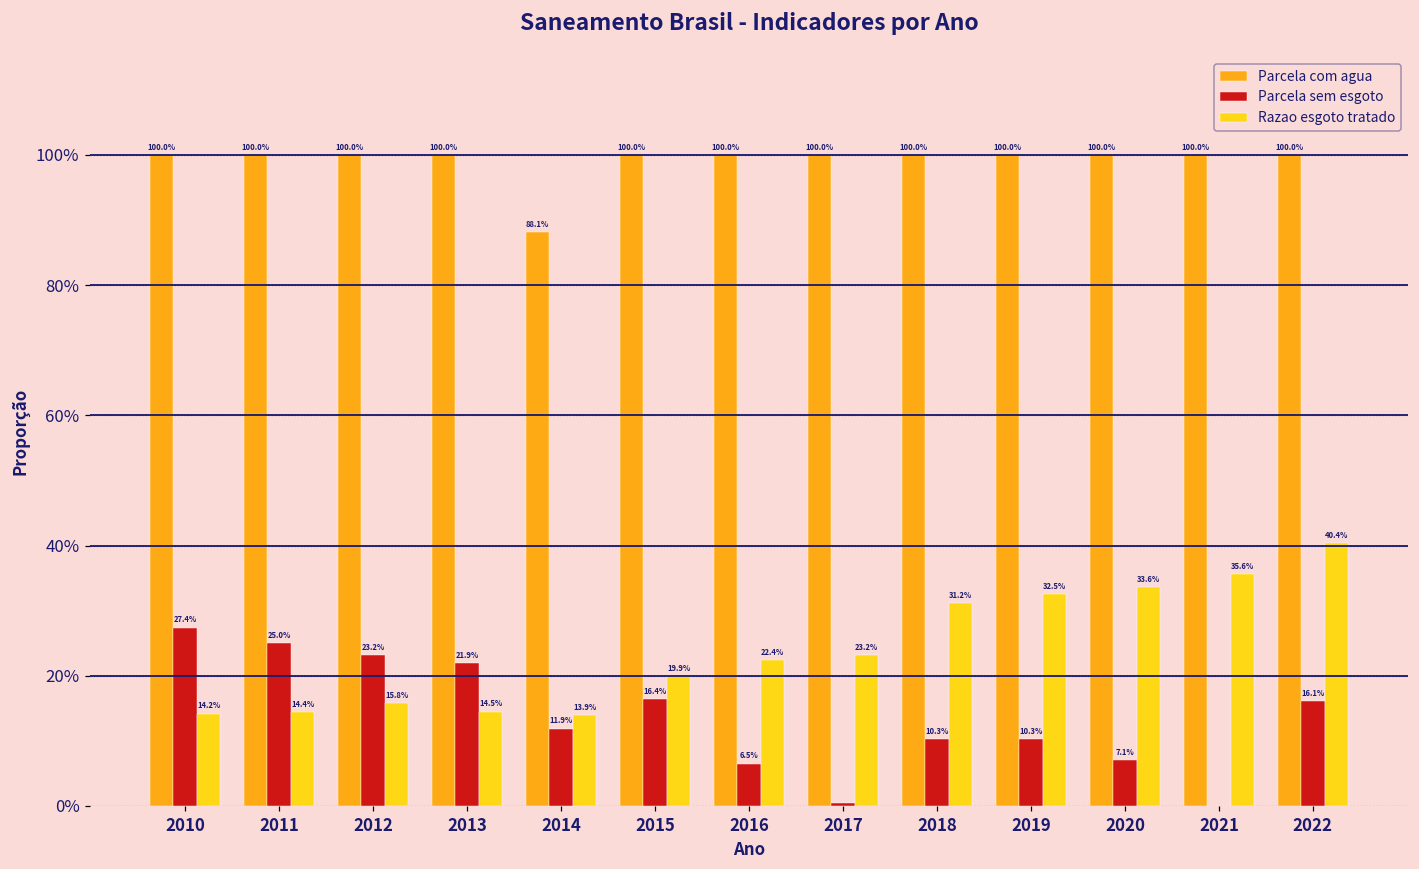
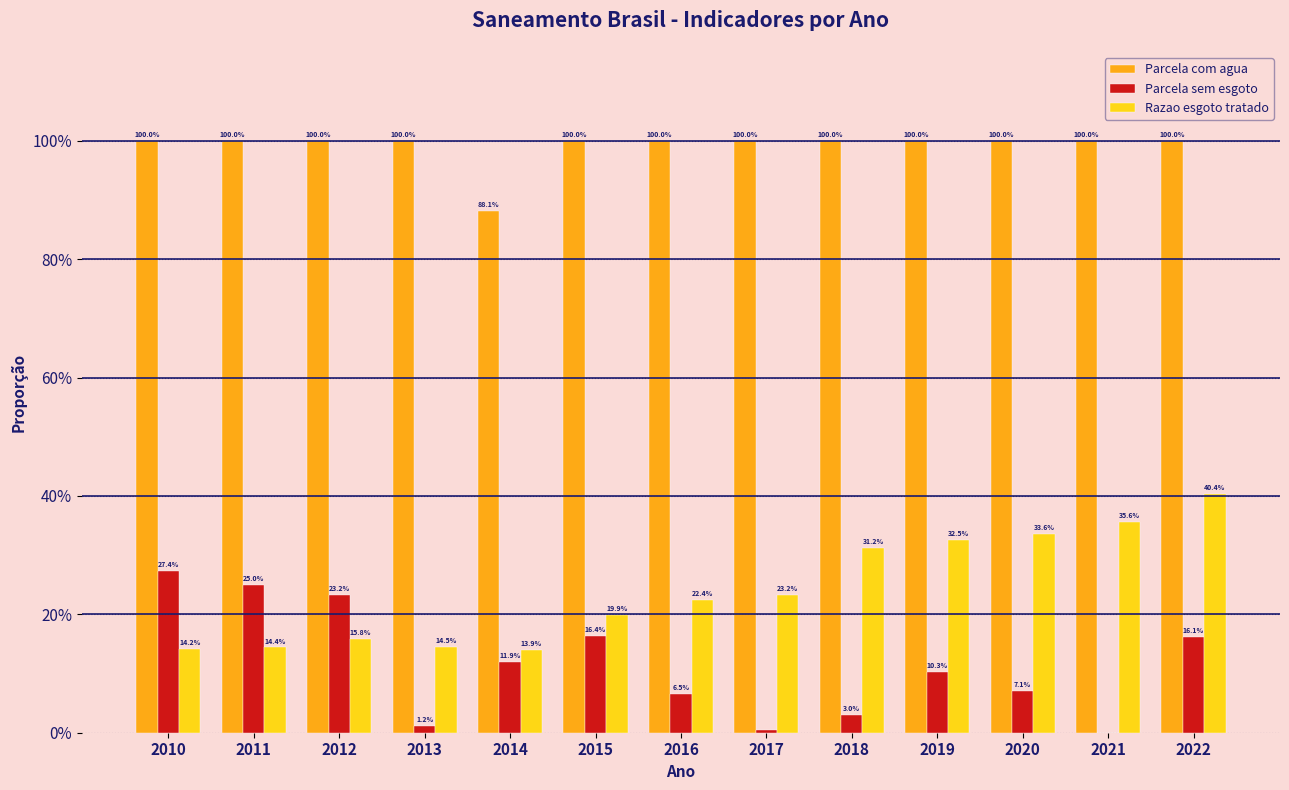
  {
    "Parcela sem esgoto": {
      "2010": "27.4%",
      "2011": "25.0%",
      "2012": "23.2%",
-     "2013": "21.9%",
+     "2013": "1.2%",
      "2014": "11.9%",
      "2015": "16.4%",
      "2016": "6.5%",
-     "2018": "10.3%",
+     "2018": "3.0%",
      "2019": "10.3%",
      "2020": "7.1%",
      "2022": "16.1%"
    }
  }
